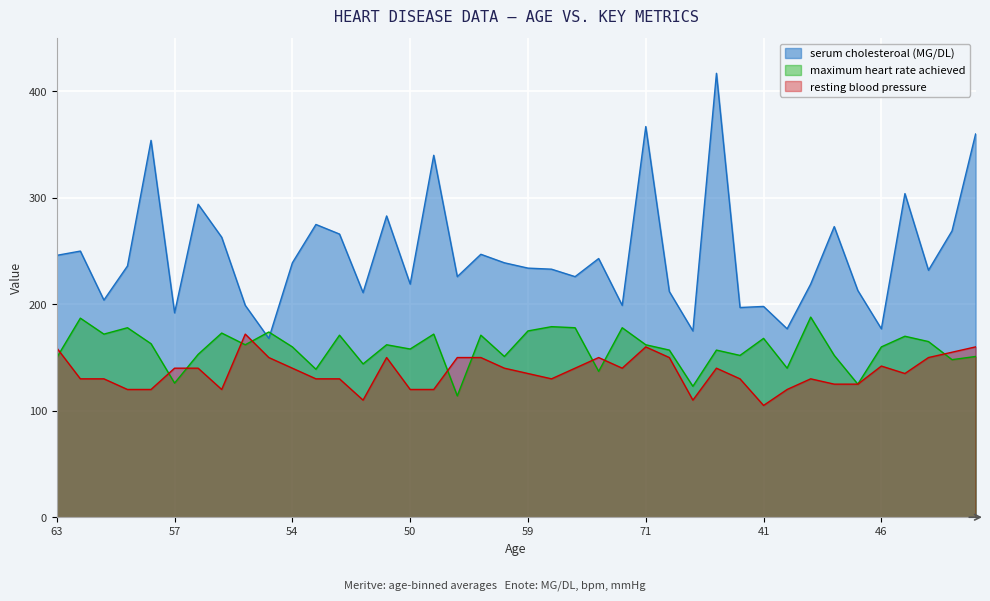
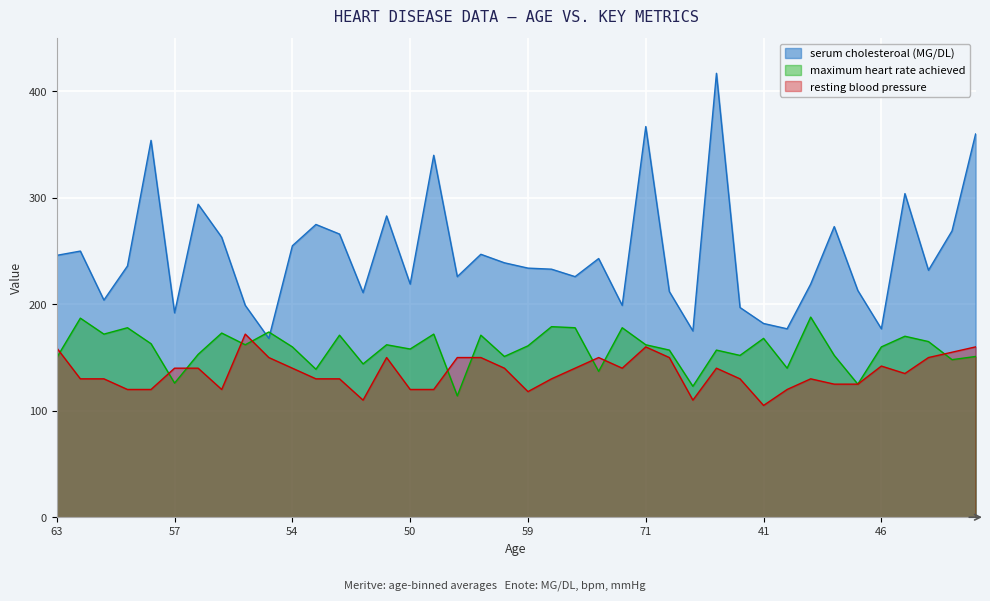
  {
    "serum cholesteroal (MG/DL)": {
      "63": 246,
      "57": 192,
-     "54": 239,
+     "54": 255,
      "50": 219,
      "59": 234,
      "71": 367,
-     "41": 198,
+     "41": 182,
      "46": 177
    },
    "maximum heart rate achieved": {
      "63": 150,
      "57": 126,
      "54": 160,
      "50": 158,
-     "59": 175,
+     "59": 161,
      "41": 168,
      "46": 160
    },
    "resting blood pressure": {
      "63": 159,
      "57": 140,
      "54": 140,
      "50": 120,
-     "59": 135,
+     "59": 118,
      "41": 105,
      "46": 142
    }
  }
